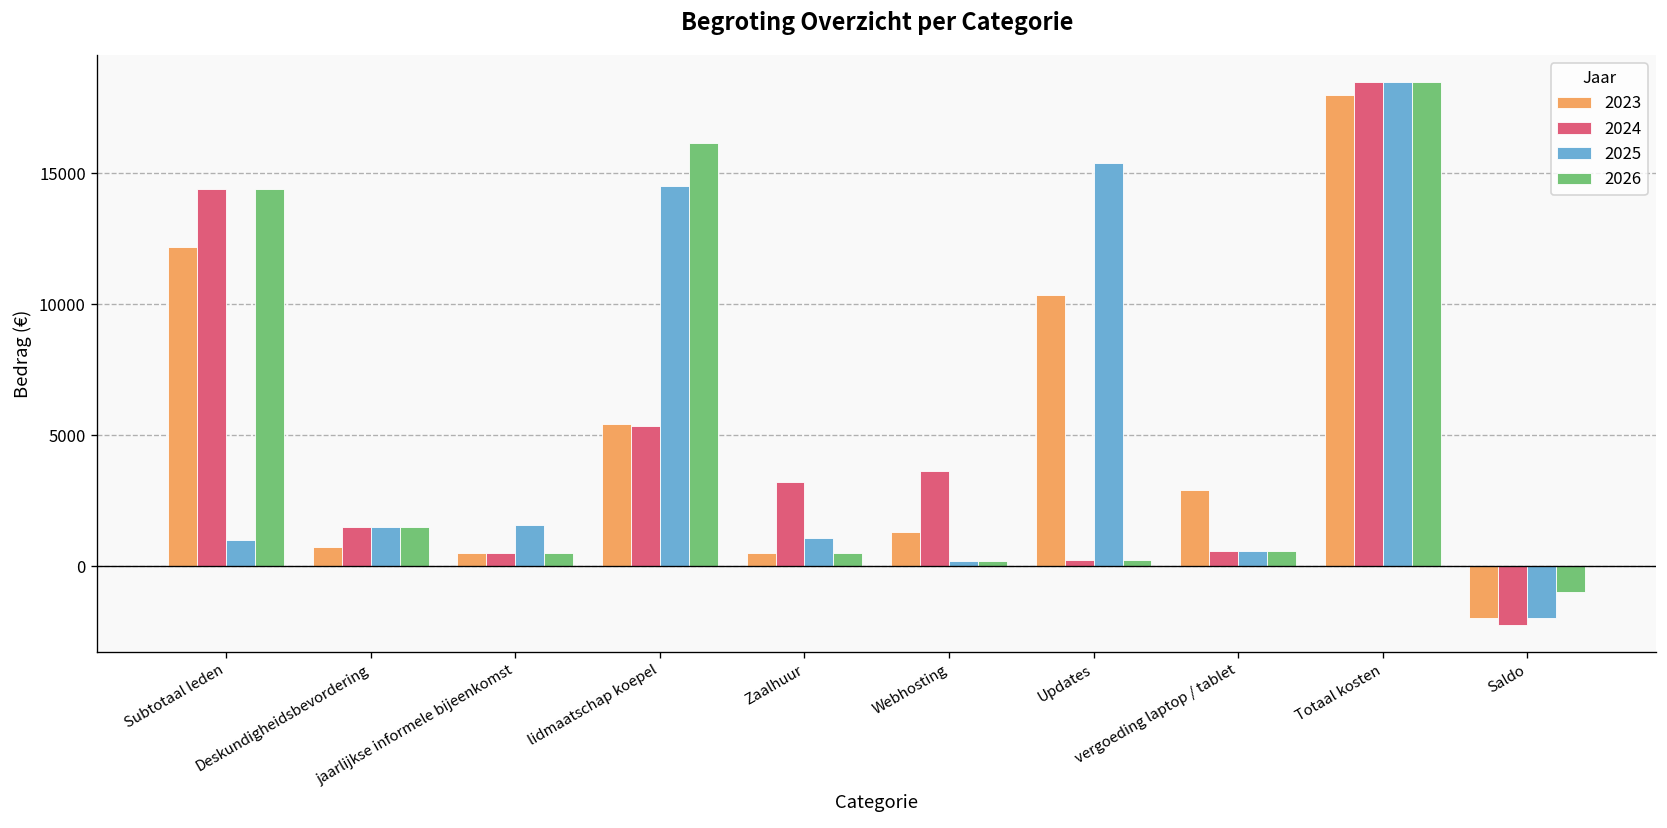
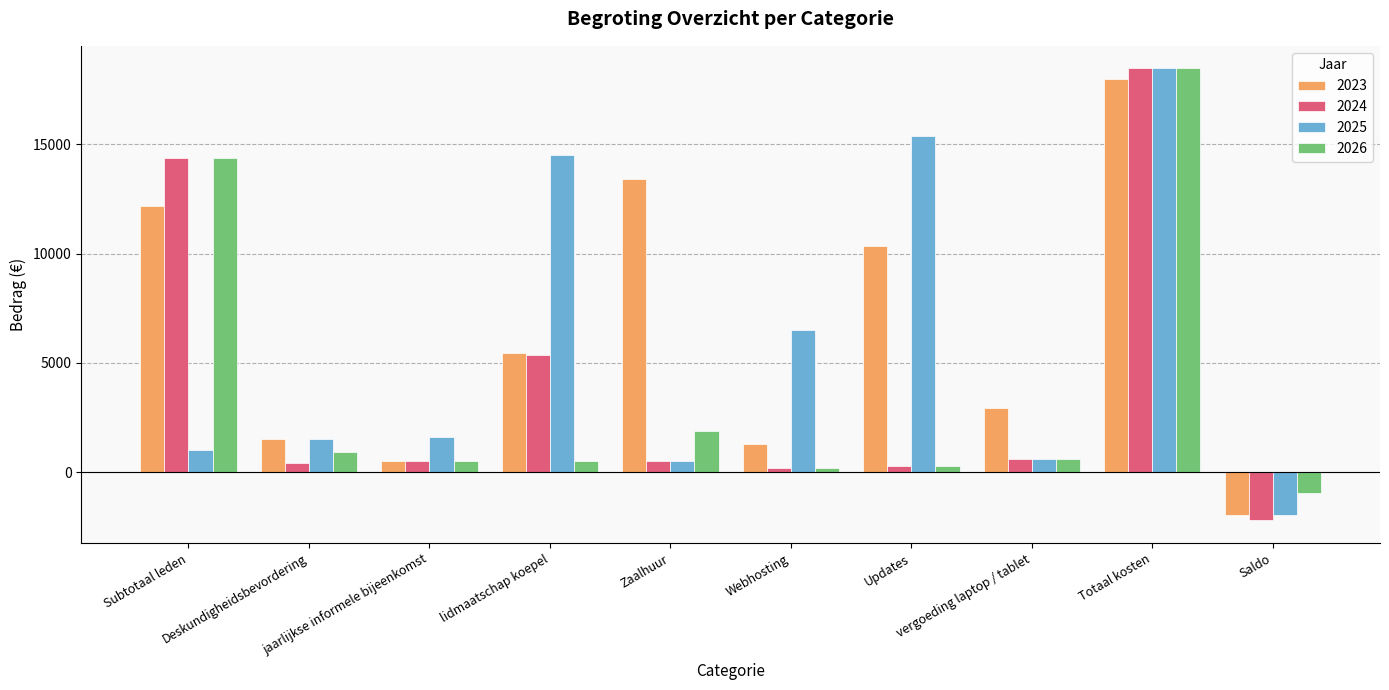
  {
    "2023": {
      "Subtotaal leden": 12200,
-     "Deskundigheidsbevordering": 800,
+     "Deskundigheidsbevordering": 1500,
      "jaarlijkse informele bijeenkomst": 500,
      "lidmaatschap koepel": 5400,
-     "Zaalhuur": 500,
+     "Zaalhuur": 13400,
      "Webhosting": 1300,
      "Updates": 10400,
      "vergoeding laptop / tablet": 2900,
      "Totaal kosten": 18000,
      "Saldo": -2000
    },
    "2024": {
      "Subtotaal leden": 14400,
-     "Deskundigheidsbevordering": 1500,
+     "Deskundigheidsbevordering": 400,
      "jaarlijkse informele bijeenkomst": 500,
      "lidmaatschap koepel": 5400,
-     "Zaalhuur": 3200,
-     "Webhosting": 3700,
+     "Zaalhuur": 500,
+     "Webhosting": 200,
      "Updates": 300,
      "vergoeding laptop / tablet": 600,
      "Totaal kosten": 18500,
      "Saldo": -2200
    },
    "2025": {
      "Subtotaal leden": 1000,
      "Deskundigheidsbevordering": 1500,
      "jaarlijkse informele bijeenkomst": 1600,
      "lidmaatschap koepel": 14500,
-     "Zaalhuur": 1100,
-     "Webhosting": 200,
+     "Zaalhuur": 500,
+     "Webhosting": 6500,
      "Updates": 15400,
      "vergoeding laptop / tablet": 600,
      "Totaal kosten": 18500,
      "Saldo": -2000
    },
    "2026": {
      "Subtotaal leden": 14400,
-     "Deskundigheidsbevordering": 1500,
+     "Deskundigheidsbevordering": 900,
      "jaarlijkse informele bijeenkomst": 500,
-     "lidmaatschap koepel": 16200,
-     "Zaalhuur": 500,
+     "lidmaatschap koepel": 500,
+     "Zaalhuur": 1900,
      "Webhosting": 200,
      "Updates": 300,
      "vergoeding laptop / tablet": 600,
      "Totaal kosten": 18500,
      "Saldo": -1000
    }
  }
